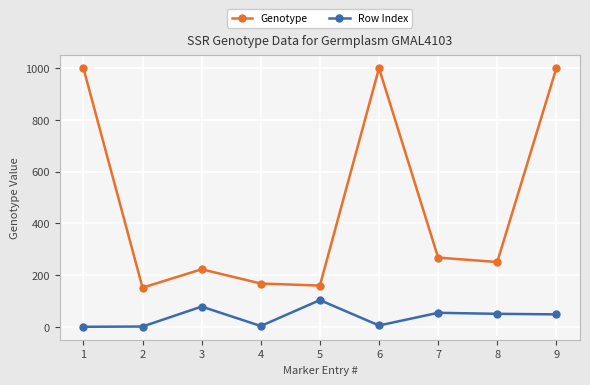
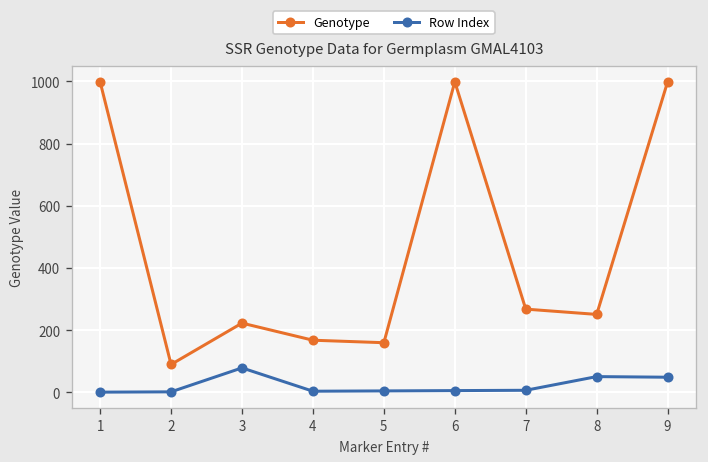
  {
    "Genotype": {
      "1": 1000,
-     "2": 150,
+     "2": 90,
      "3": 220,
      "4": 170,
      "5": 160,
      "6": 1000,
      "7": 270,
      "8": 250,
      "9": 1000
    },
    "Row Index": {
      "1": 0,
      "2": 0,
      "3": 80,
      "4": 0,
-     "5": 100,
+     "5": 10,
      "6": 10,
-     "7": 60,
+     "7": 10,
      "8": 50,
      "9": 50
    }
  }
